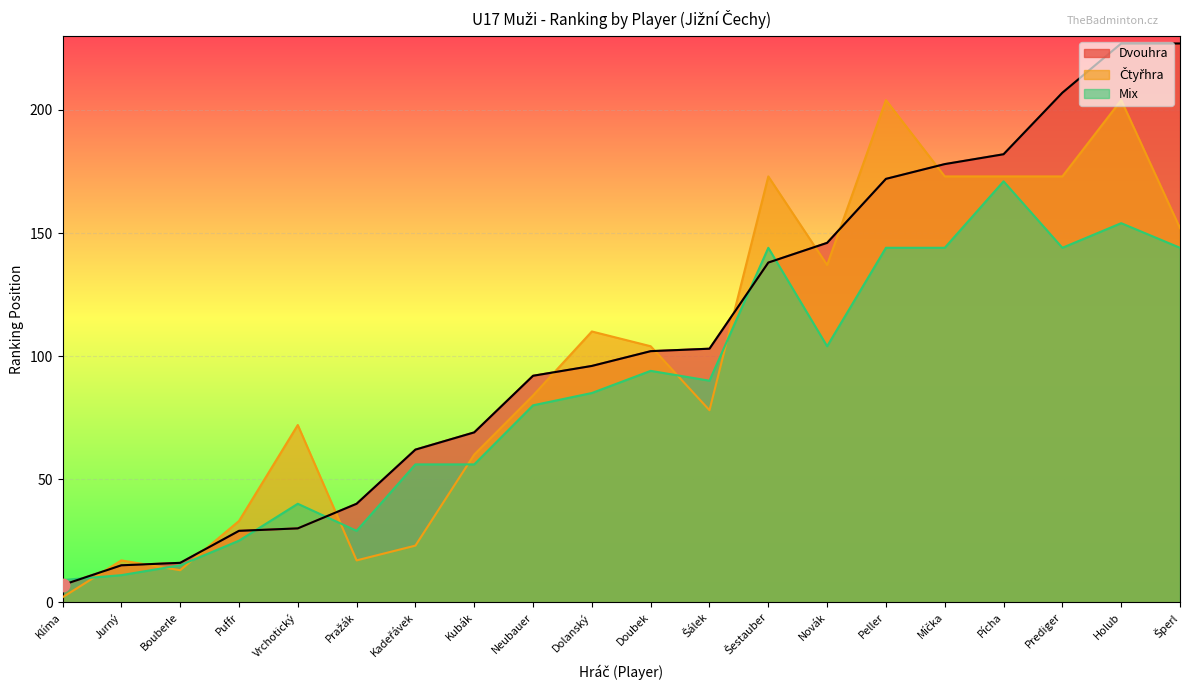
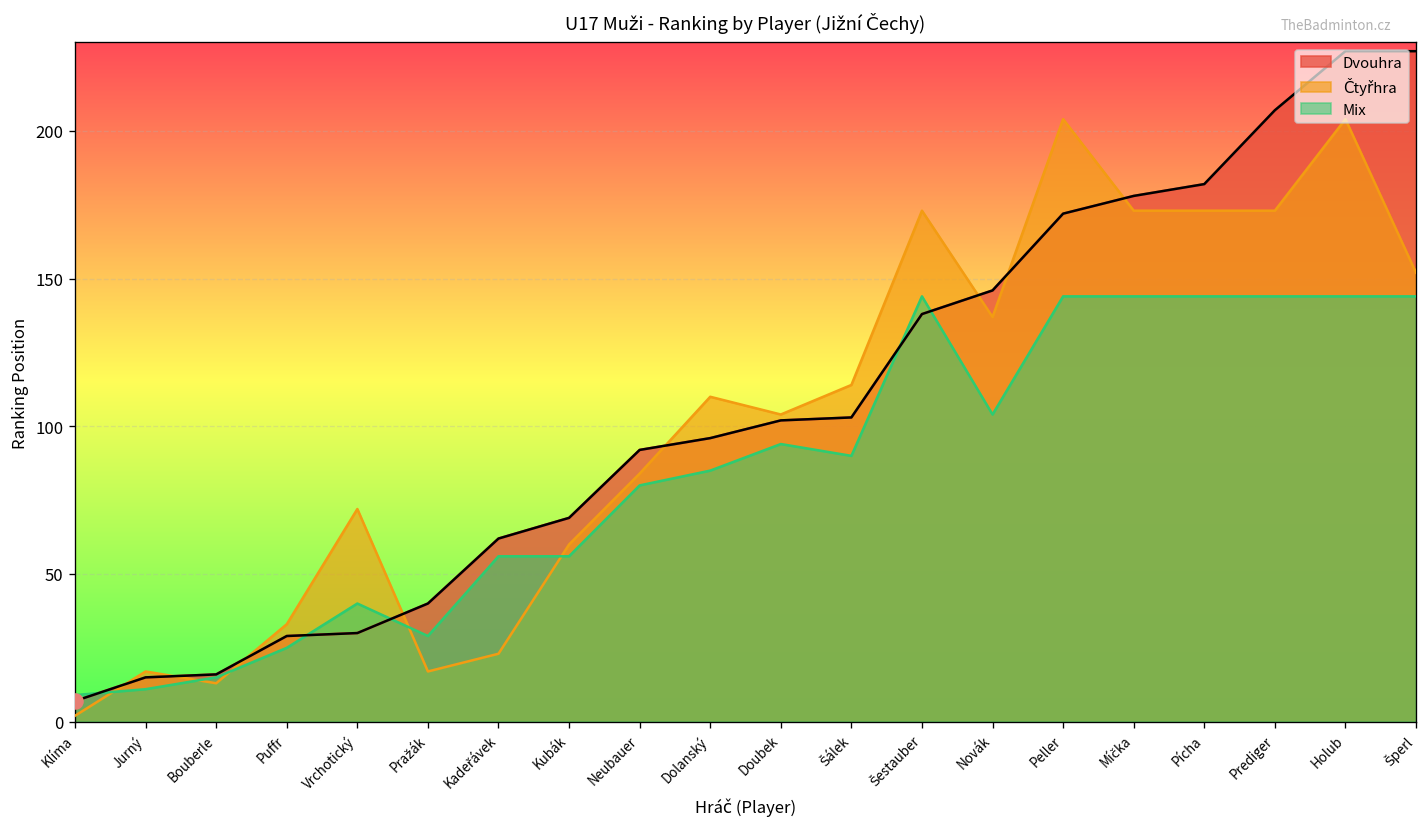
  {
    "Čtyřhra": {
      "Klíma": 2,
      "Jurný": 17,
      "Bouberle": 13,
      "Puffr": 33,
      "Vrchotický": 72,
      "Pražák": 17,
      "Kadeřávek": 23,
      "Kubák": 60,
      "Neubauer": 84,
      "Dolanský": 110,
      "Doubek": 104,
-     "Šálek": 78,
+     "Šálek": 114,
      "Šestauber": 173,
      "Novák": 137,
      "Peller": 204,
      "Míčka": 173,
      "Pícha": 173,
      "Prediger": 173,
      "Šperl": 152
    },
    "Mix": {
      "Klíma": 9,
      "Jurný": 11,
      "Puffr": 25,
      "Vrchotický": 40,
      "Pražák": 29,
      "Kadeřávek": 56,
      "Kubák": 56,
      "Neubauer": 80,
      "Dolanský": 85,
      "Doubek": 94,
      "Šálek": 90,
      "Šestauber": 144,
      "Novák": 104,
      "Peller": 144,
      "Míčka": 144,
-     "Pícha": 171,
+     "Pícha": 144,
      "Prediger": 144,
-     "Holub": 154,
+     "Holub": 144,
      "Šperl": 144
    }
  }
